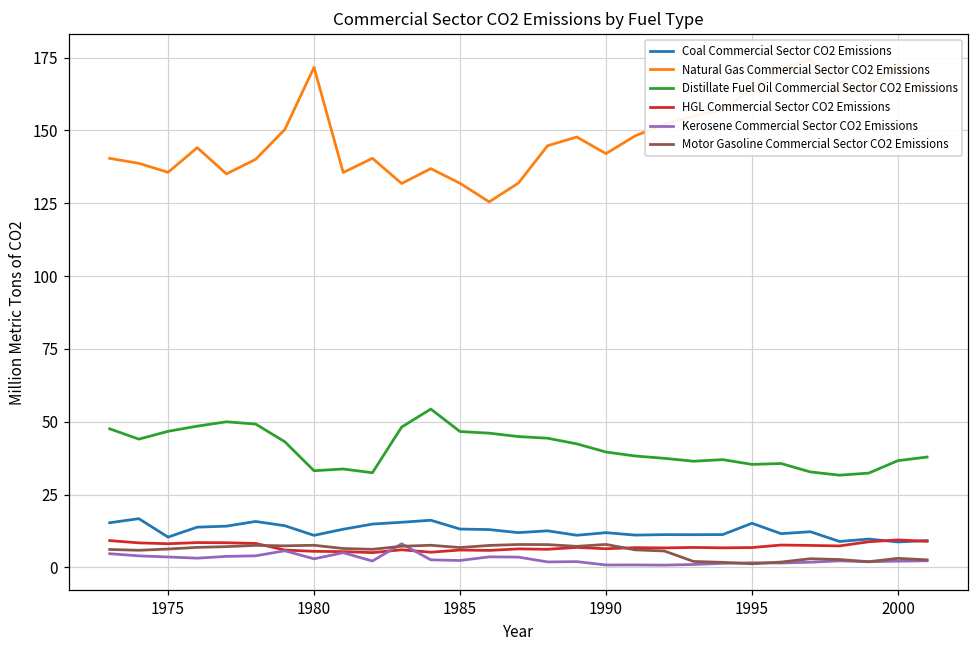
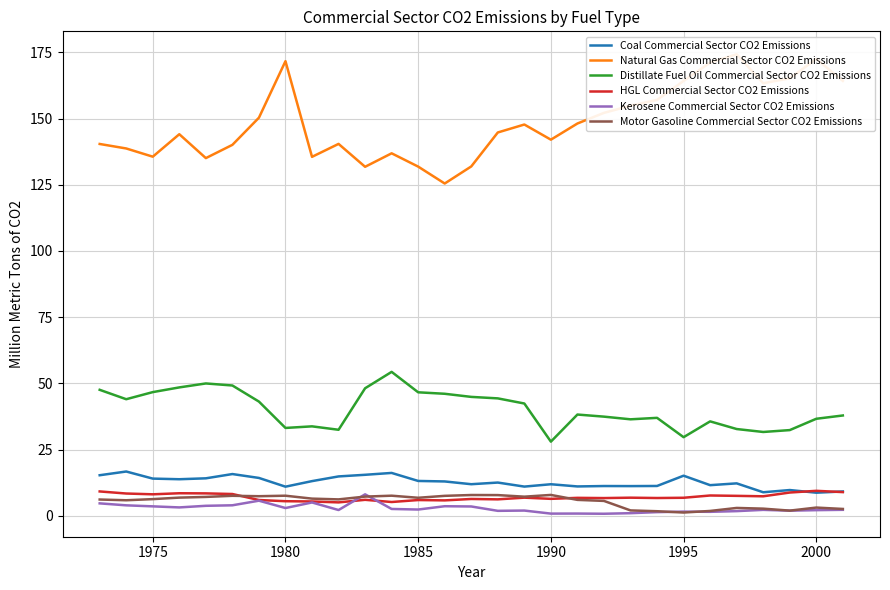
  {
    "Coal Commercial Sector CO2 Emissions": {
-     "1975": 10,
+     "1975": 14,
      "1980": 11,
      "1985": 13,
      "1990": 12,
      "1995": 15
    },
    "Natural Gas Commercial Sector CO2 Emissions": {
      "1975": 136,
      "1980": 172,
      "1985": 132,
      "1990": 142
    },
    "Distillate Fuel Oil Commercial Sector CO2 Emissions": {
      "1975": 47,
      "1980": 33,
      "1985": 47,
-     "1990": 40,
-     "1995": 35,
+     "1990": 28,
+     "1995": 30,
      "2000": 37
    },
    "HGL Commercial Sector CO2 Emissions": {
      "1975": 8,
      "1980": 6,
      "1990": 6,
      "1995": 7
    },
    "Kerosene Commercial Sector CO2 Emissions": {
      "1975": 4,
      "1980": 3,
      "1985": 2,
      "1990": 1,
      "2000": 2
    },
    "Motor Gasoline Commercial Sector CO2 Emissions": {
      "1975": 6,
      "1980": 8,
      "1990": 8,
      "2000": 3
    }
  }
